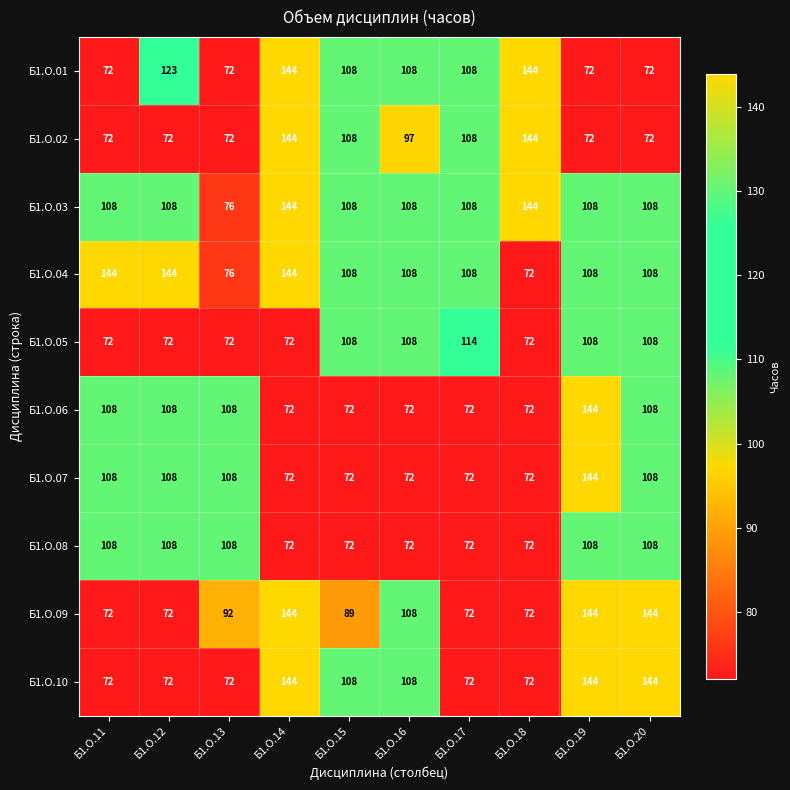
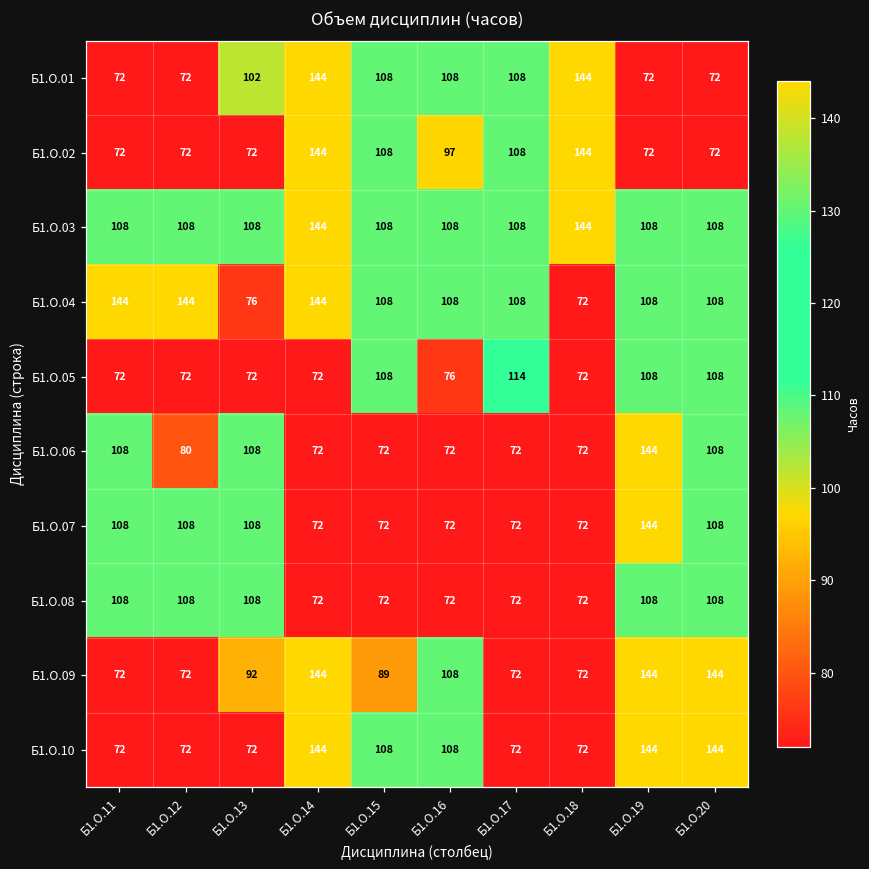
  {
    "Б1.О.01": {
      "Б1.О.11": 72,
-     "Б1.О.12": 123,
-     "Б1.О.13": 72,
+     "Б1.О.12": 72,
+     "Б1.О.13": 102,
      "Б1.О.14": 144,
      "Б1.О.15": 108,
      "Б1.О.16": 108,
      "Б1.О.17": 108,
      "Б1.О.18": 144,
      "Б1.О.19": 72,
      "Б1.О.20": 72
    },
    "Б1.О.02": {
      "Б1.О.11": 72,
      "Б1.О.12": 72,
      "Б1.О.13": 72,
      "Б1.О.14": 144,
      "Б1.О.15": 108,
      "Б1.О.16": 97,
      "Б1.О.17": 108,
      "Б1.О.18": 144,
      "Б1.О.19": 72,
      "Б1.О.20": 72
    },
    "Б1.О.03": {
      "Б1.О.11": 108,
      "Б1.О.12": 108,
-     "Б1.О.13": 76,
+     "Б1.О.13": 108,
      "Б1.О.14": 144,
      "Б1.О.15": 108,
      "Б1.О.16": 108,
      "Б1.О.17": 108,
      "Б1.О.18": 144,
      "Б1.О.19": 108,
      "Б1.О.20": 108
    },
    "Б1.О.04": {
      "Б1.О.11": 144,
      "Б1.О.12": 144,
      "Б1.О.13": 76,
      "Б1.О.14": 144,
      "Б1.О.15": 108,
      "Б1.О.16": 108,
      "Б1.О.17": 108,
      "Б1.О.18": 72,
      "Б1.О.19": 108,
      "Б1.О.20": 108
    },
    "Б1.О.05": {
      "Б1.О.11": 72,
      "Б1.О.12": 72,
      "Б1.О.13": 72,
      "Б1.О.14": 72,
      "Б1.О.15": 108,
-     "Б1.О.16": 108,
+     "Б1.О.16": 76,
      "Б1.О.17": 114,
      "Б1.О.18": 72,
      "Б1.О.19": 108,
      "Б1.О.20": 108
    },
    "Б1.О.06": {
      "Б1.О.11": 108,
-     "Б1.О.12": 108,
+     "Б1.О.12": 80,
      "Б1.О.13": 108,
      "Б1.О.14": 72,
      "Б1.О.15": 72,
      "Б1.О.16": 72,
      "Б1.О.17": 72,
      "Б1.О.18": 72,
      "Б1.О.19": 144,
      "Б1.О.20": 108
    },
    "Б1.О.07": {
      "Б1.О.11": 108,
      "Б1.О.12": 108,
      "Б1.О.13": 108,
      "Б1.О.14": 72,
      "Б1.О.15": 72,
      "Б1.О.16": 72,
      "Б1.О.17": 72,
      "Б1.О.18": 72,
      "Б1.О.19": 144,
      "Б1.О.20": 108
    },
    "Б1.О.08": {
      "Б1.О.11": 108,
      "Б1.О.12": 108,
      "Б1.О.13": 108,
      "Б1.О.14": 72,
      "Б1.О.15": 72,
      "Б1.О.16": 72,
      "Б1.О.17": 72,
      "Б1.О.18": 72,
      "Б1.О.19": 108,
      "Б1.О.20": 108
    },
    "Б1.О.09": {
      "Б1.О.11": 72,
      "Б1.О.12": 72,
      "Б1.О.13": 92,
      "Б1.О.14": 144,
      "Б1.О.15": 89,
      "Б1.О.16": 108,
      "Б1.О.17": 72,
      "Б1.О.18": 72,
      "Б1.О.19": 144,
      "Б1.О.20": 144
    },
    "Б1.О.10": {
      "Б1.О.11": 72,
      "Б1.О.12": 72,
      "Б1.О.13": 72,
      "Б1.О.14": 144,
      "Б1.О.15": 108,
      "Б1.О.16": 108,
      "Б1.О.17": 72,
      "Б1.О.18": 72,
      "Б1.О.19": 144,
      "Б1.О.20": 144
    }
  }
